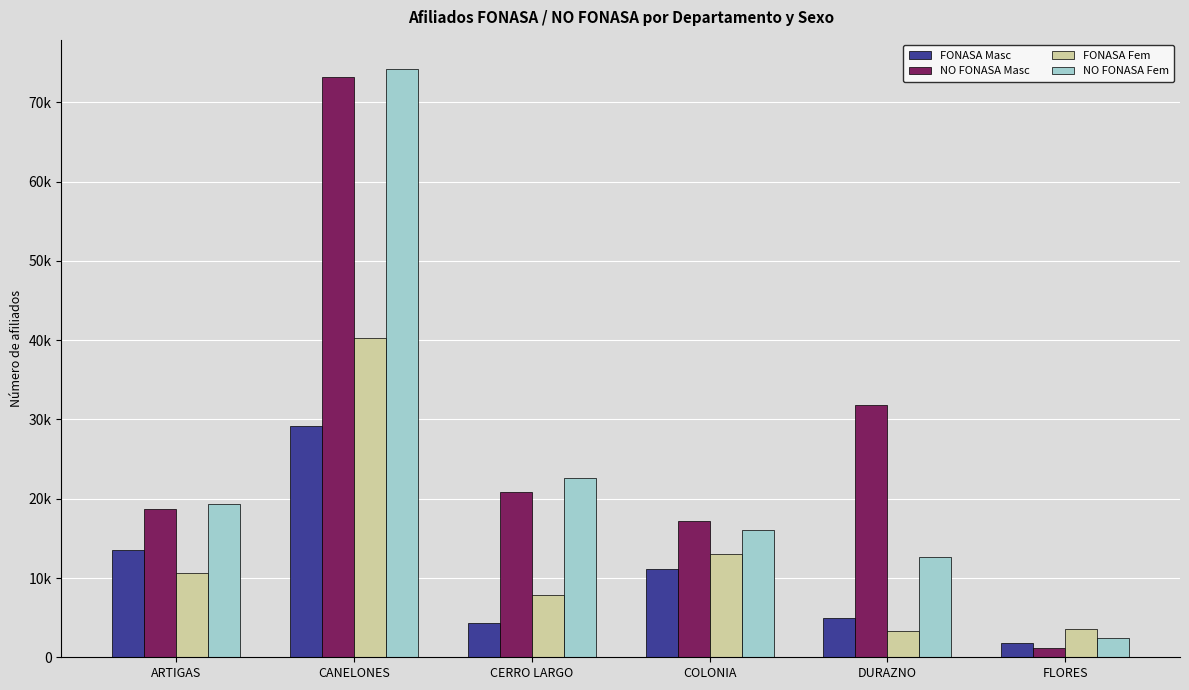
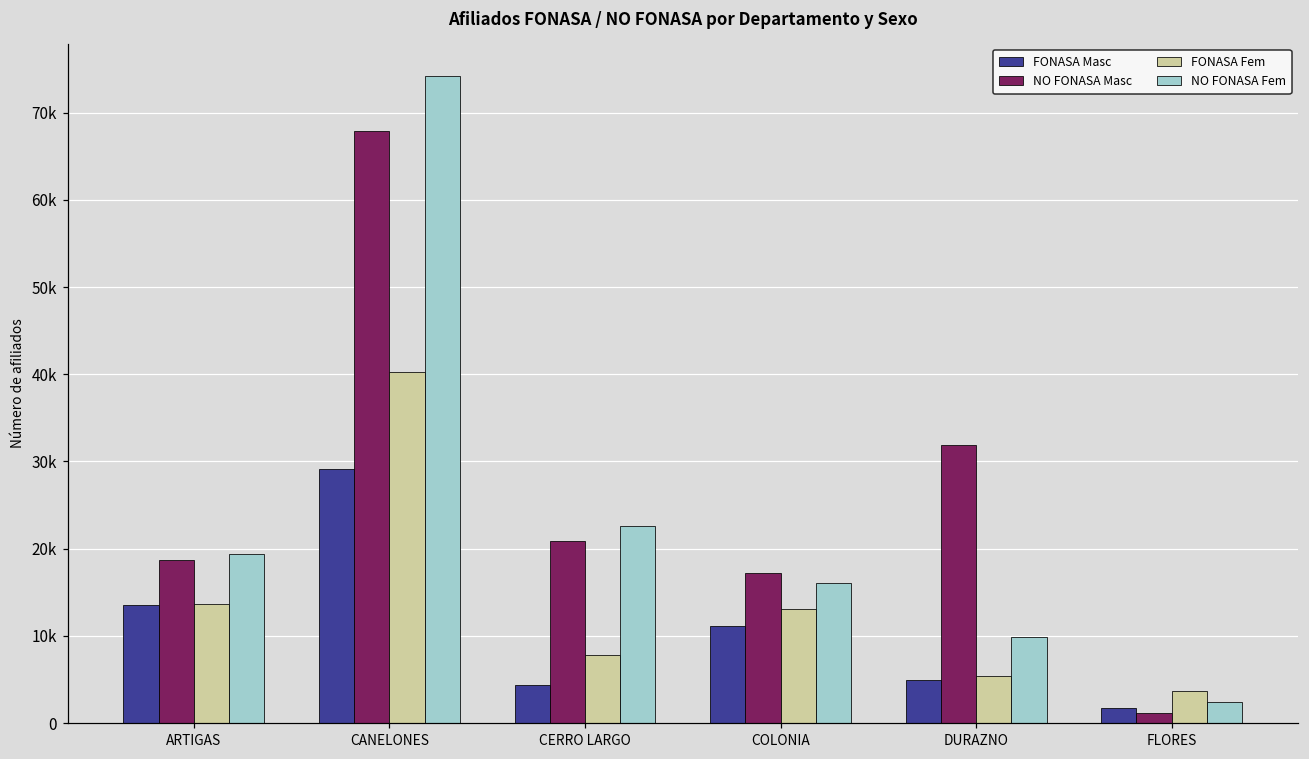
  {
    "FONASA Masc": {
      "ARTIGAS": 14000,
      "CANELONES": 29000,
      "CERRO LARGO": 4000,
      "COLONIA": 11000,
      "DURAZNO": 5000,
      "FLORES": 2000
    },
    "NO FONASA Masc": {
      "ARTIGAS": 19000,
-     "CANELONES": 73000,
+     "CANELONES": 68000,
      "CERRO LARGO": 21000,
      "COLONIA": 17000,
      "DURAZNO": 32000,
      "FLORES": 1000
    },
    "FONASA Fem": {
-     "ARTIGAS": 11000,
+     "ARTIGAS": 14000,
      "CANELONES": 40000,
      "CERRO LARGO": 8000,
      "COLONIA": 13000,
-     "DURAZNO": 3000,
+     "DURAZNO": 5000,
      "FLORES": 4000
    },
    "NO FONASA Fem": {
      "ARTIGAS": 19000,
      "CANELONES": 74000,
      "CERRO LARGO": 23000,
      "COLONIA": 16000,
-     "DURAZNO": 13000,
+     "DURAZNO": 10000,
      "FLORES": 2000
    }
  }
